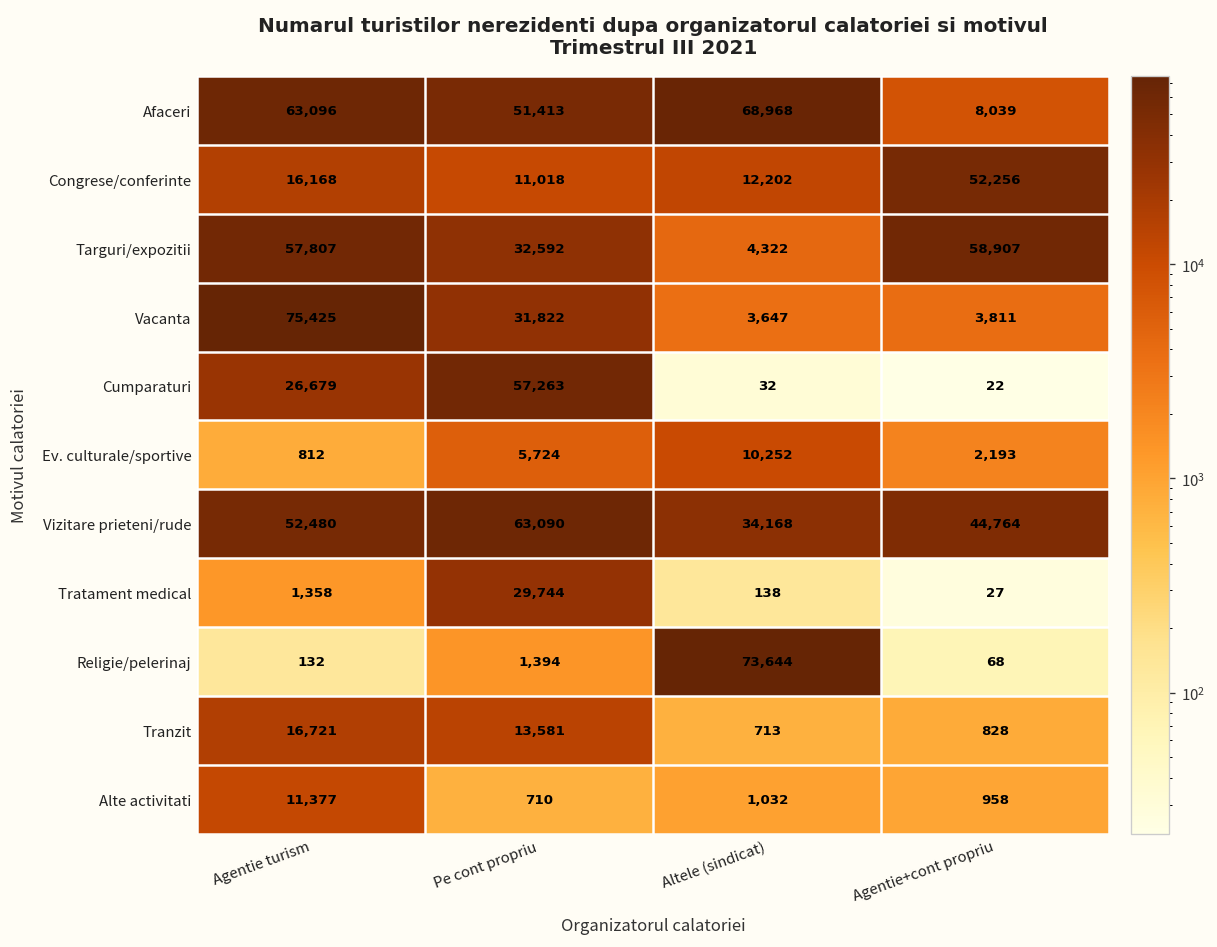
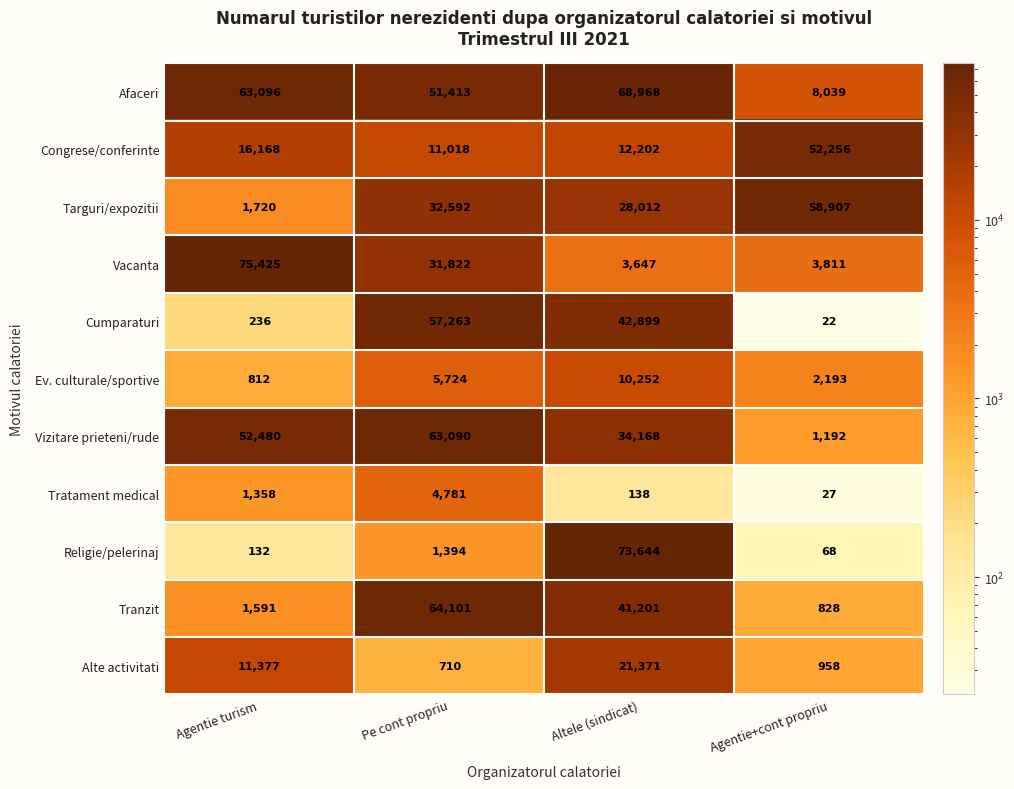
  {
    "Afaceri": {
      "Agentie turism": "63,096",
      "Pe cont propriu": "51,413",
      "Altele (sindicat)": "68,968",
      "Agentie+cont propriu": "8,039"
    },
    "Congrese/conferinte": {
      "Agentie turism": "16,168",
      "Pe cont propriu": "11,018",
      "Altele (sindicat)": "12,202",
      "Agentie+cont propriu": "52,256"
    },
    "Targuri/expozitii": {
-     "Agentie turism": "57,807",
+     "Agentie turism": "1,720",
      "Pe cont propriu": "32,592",
-     "Altele (sindicat)": "4,322",
+     "Altele (sindicat)": "28,012",
      "Agentie+cont propriu": "58,907"
    },
    "Vacanta": {
      "Agentie turism": "75,425",
      "Pe cont propriu": "31,822",
      "Altele (sindicat)": "3,647",
      "Agentie+cont propriu": "3,811"
    },
    "Cumparaturi": {
-     "Agentie turism": "26,679",
+     "Agentie turism": "236",
      "Pe cont propriu": "57,263",
-     "Altele (sindicat)": "32",
+     "Altele (sindicat)": "42,899",
      "Agentie+cont propriu": "22"
    },
    "Ev. culturale/sportive": {
      "Agentie turism": "812",
      "Pe cont propriu": "5,724",
      "Altele (sindicat)": "10,252",
      "Agentie+cont propriu": "2,193"
    },
    "Vizitare prieteni/rude": {
      "Agentie turism": "52,480",
      "Pe cont propriu": "63,090",
      "Altele (sindicat)": "34,168",
-     "Agentie+cont propriu": "44,764"
+     "Agentie+cont propriu": "1,192"
    },
    "Tratament medical": {
      "Agentie turism": "1,358",
-     "Pe cont propriu": "29,744",
+     "Pe cont propriu": "4,781",
      "Altele (sindicat)": "138",
      "Agentie+cont propriu": "27"
    },
    "Religie/pelerinaj": {
      "Agentie turism": "132",
      "Pe cont propriu": "1,394",
      "Altele (sindicat)": "73,644",
      "Agentie+cont propriu": "68"
    },
    "Tranzit": {
-     "Agentie turism": "16,721",
-     "Pe cont propriu": "13,581",
-     "Altele (sindicat)": "713",
+     "Agentie turism": "1,591",
+     "Pe cont propriu": "64,101",
+     "Altele (sindicat)": "41,201",
      "Agentie+cont propriu": "828"
    },
    "Alte activitati": {
      "Agentie turism": "11,377",
      "Pe cont propriu": "710",
-     "Altele (sindicat)": "1,032",
+     "Altele (sindicat)": "21,371",
      "Agentie+cont propriu": "958"
    }
  }
